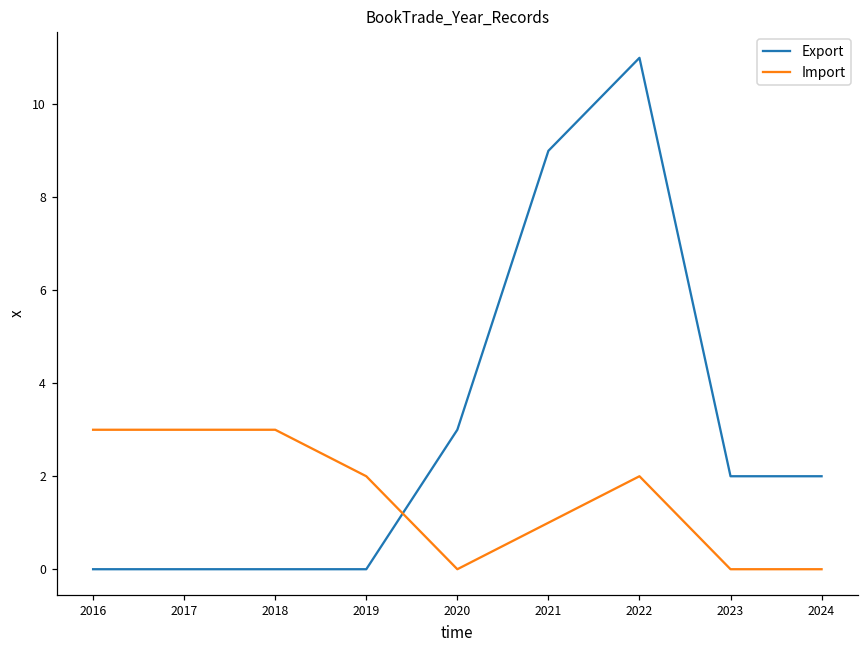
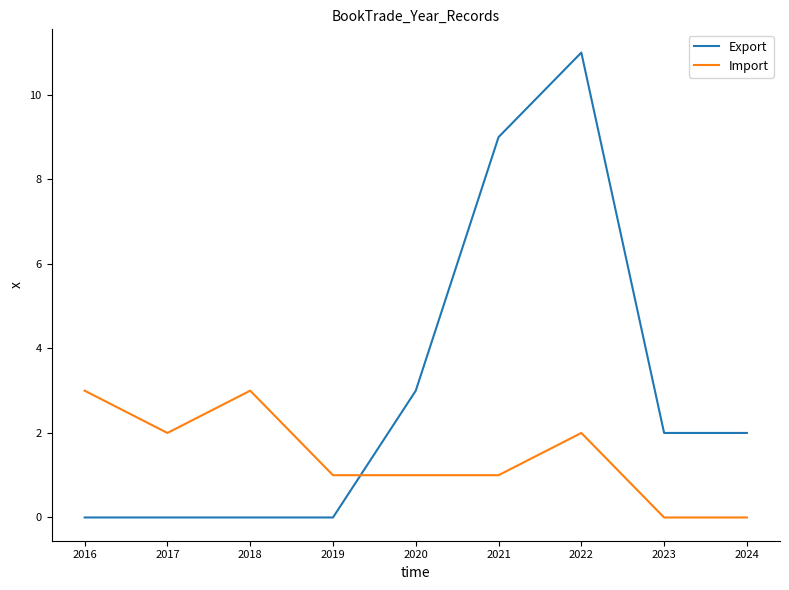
  {
    "Export": {
      "2016": 0,
      "2017": 0,
      "2018": 0,
      "2019": 0,
      "2020": 3,
      "2021": 9,
      "2022": 11,
      "2023": 2,
      "2024": 2
    },
    "Import": {
      "2016": 3,
-     "2017": 3,
+     "2017": 2,
      "2018": 3,
-     "2019": 2,
-     "2020": 0,
+     "2019": 1,
+     "2020": 1,
      "2021": 1,
      "2022": 2,
      "2023": 0,
      "2024": 0
    }
  }
